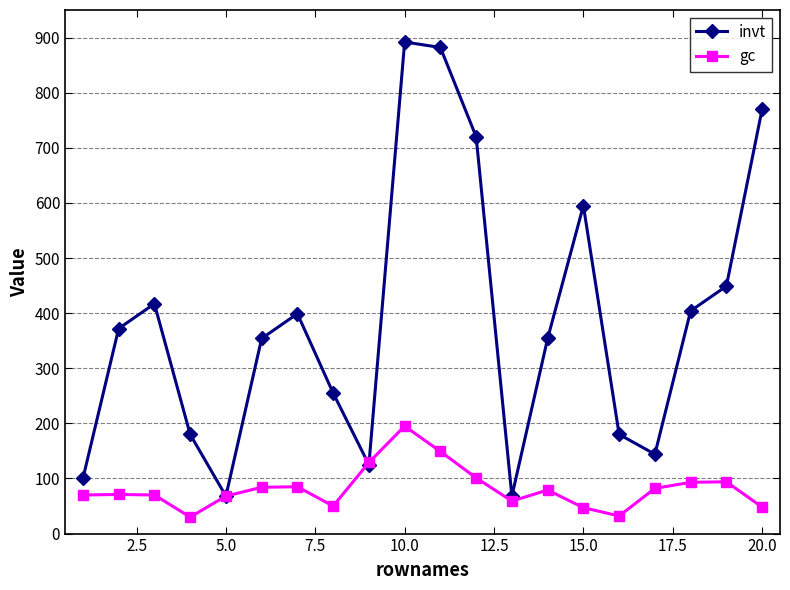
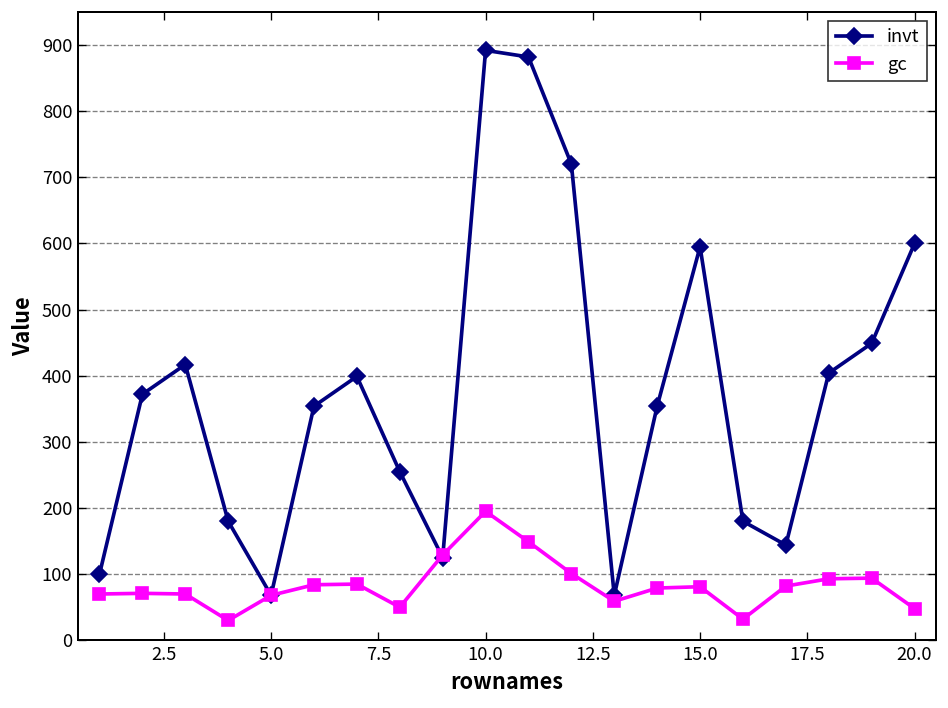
  {
    "invt": {
      "10.0": 890,
      "15.0": 600,
-     "20.0": 770
+     "20.0": 600
    },
    "gc": {
      "10.0": 200,
-     "15.0": 50,
+     "15.0": 80,
      "20.0": 50
    }
  }
